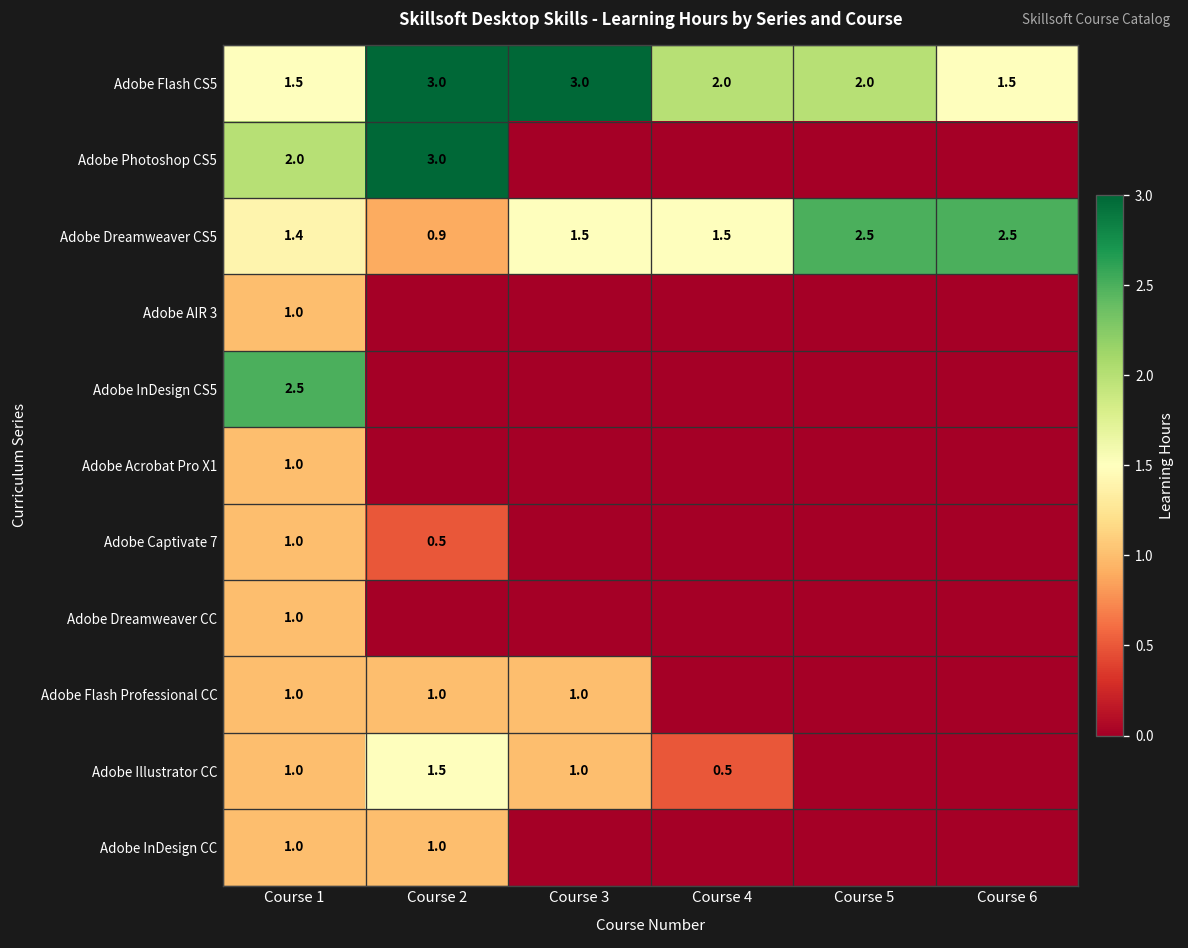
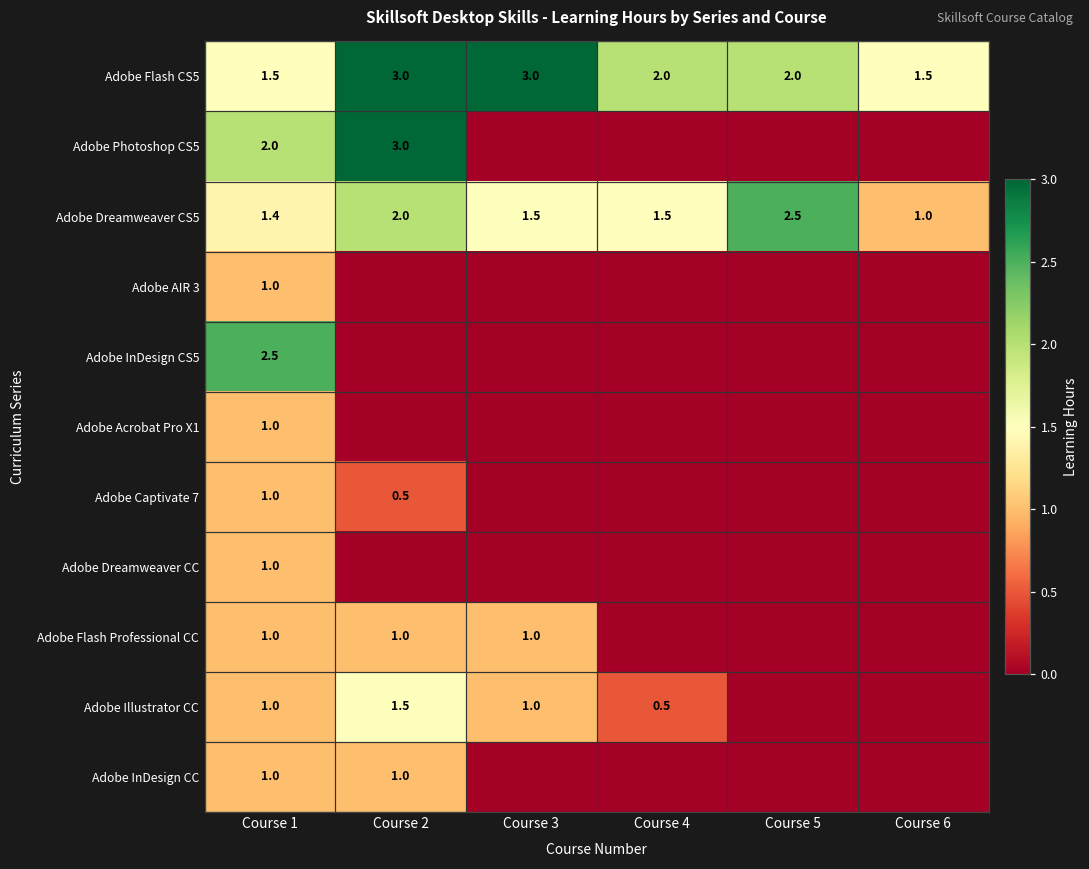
  {
    "Adobe Flash CS5": {
      "Course 1": 1.5,
      "Course 2": 3.0,
      "Course 3": 3.0,
      "Course 4": 2.0,
      "Course 5": 2.0,
      "Course 6": 1.5
    },
    "Adobe Photoshop CS5": {
      "Course 1": 2.0,
      "Course 2": 3.0
    },
    "Adobe Dreamweaver CS5": {
      "Course 1": 1.4,
-     "Course 2": 0.9,
+     "Course 2": 2.0,
      "Course 3": 1.5,
      "Course 4": 1.5,
      "Course 5": 2.5,
-     "Course 6": 2.5
+     "Course 6": 1.0
    },
    "Adobe AIR 3": {
      "Course 1": 1.0
    },
    "Adobe InDesign CS5": {
      "Course 1": 2.5
    },
    "Adobe Acrobat Pro X1": {
      "Course 1": 1.0
    },
    "Adobe Captivate 7": {
      "Course 1": 1.0,
      "Course 2": 0.5
    },
    "Adobe Dreamweaver CC": {
      "Course 1": 1.0
    },
    "Adobe Flash Professional CC": {
      "Course 1": 1.0,
      "Course 2": 1.0,
      "Course 3": 1.0
    },
    "Adobe Illustrator CC": {
      "Course 1": 1.0,
      "Course 2": 1.5,
      "Course 3": 1.0,
      "Course 4": 0.5
    },
    "Adobe InDesign CC": {
      "Course 1": 1.0,
      "Course 2": 1.0
    }
  }
